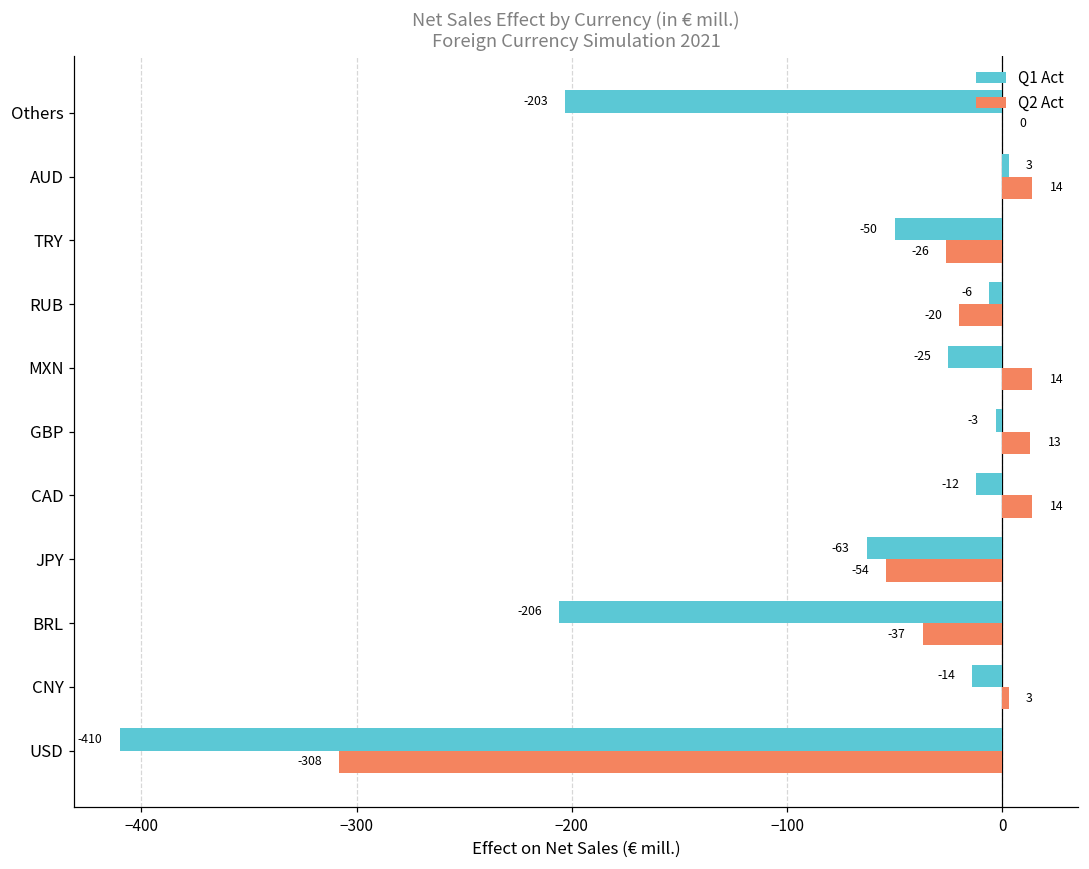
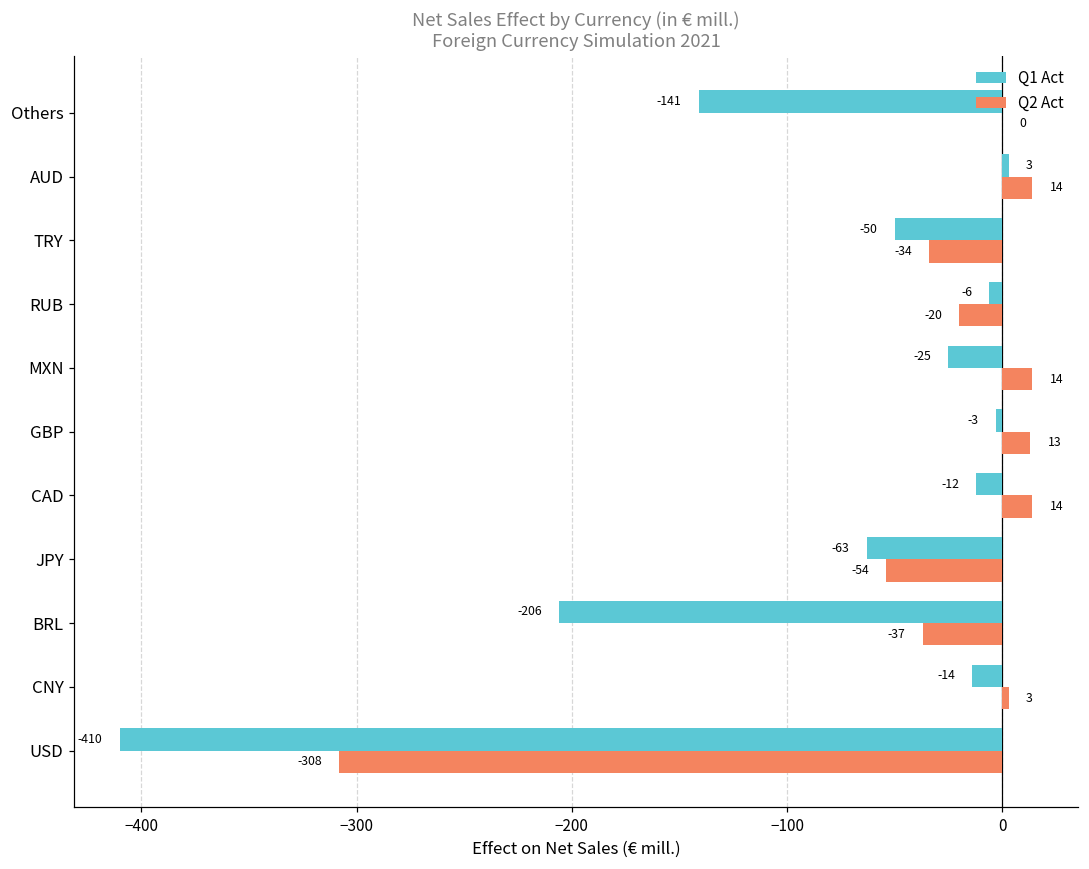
  {
    "Q1 Act": {
-     "Others": -203,
+     "Others": -141,
      "AUD": 3,
      "TRY": -50,
      "RUB": -6,
      "MXN": -25,
      "GBP": -3,
      "CAD": -12,
      "JPY": -63,
      "BRL": -206,
      "CNY": -14,
      "USD": -410
    },
    "Q2 Act": {
      "Others": 0,
      "AUD": 14,
-     "TRY": -26,
+     "TRY": -34,
      "RUB": -20,
      "MXN": 14,
      "GBP": 13,
      "CAD": 14,
      "JPY": -54,
      "BRL": -37,
      "CNY": 3,
      "USD": -308
    }
  }
